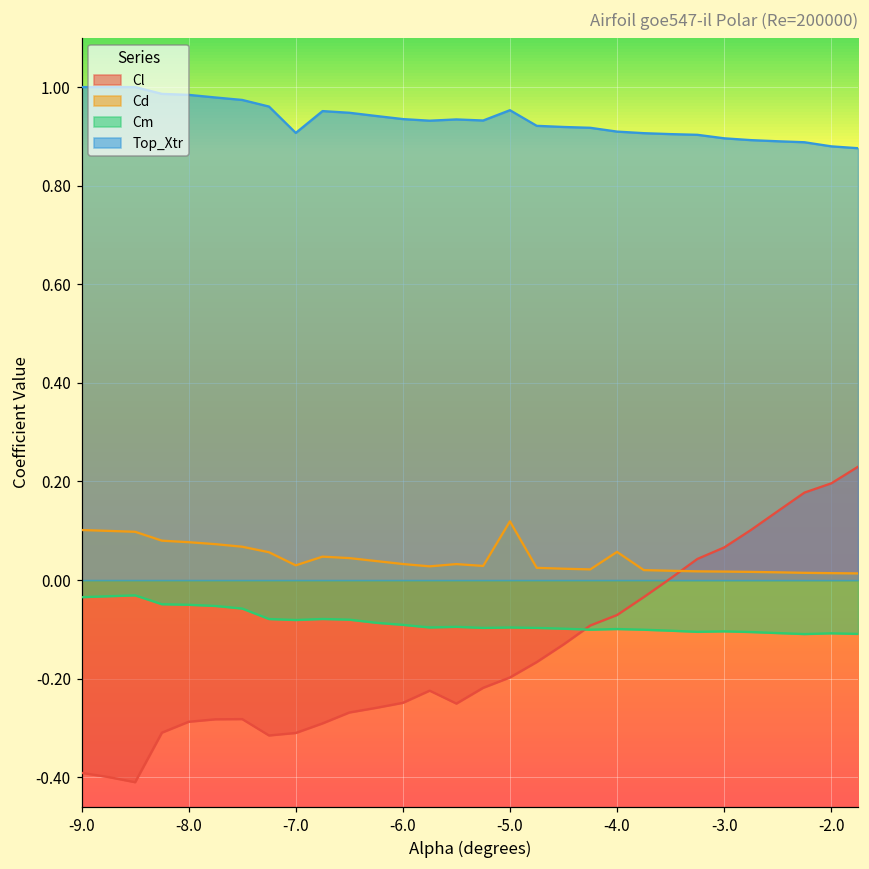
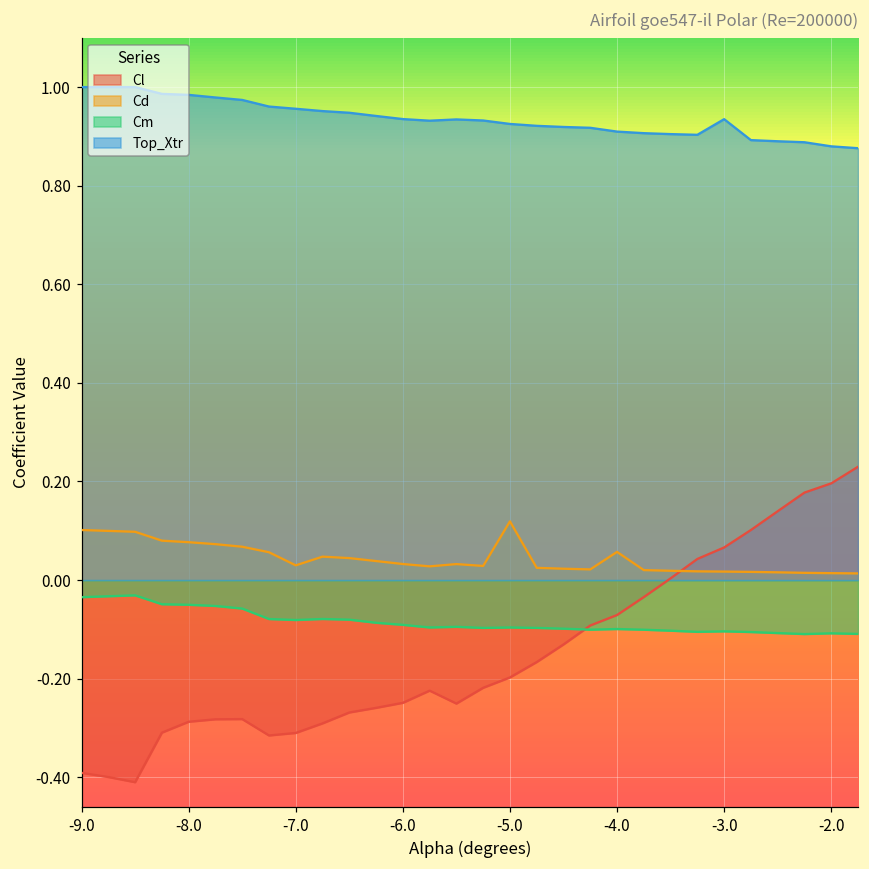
  {
    "Cd": {
      "-9.0": 0.10,
      "-8.0": 0.08,
      "-7.0": 0.03,
      "-6.0": 0.03,
      "-5.0": 0.12,
      "-4.0": 0.06,
      "-3.0": 0.02,
      "-2.0": 0.01
    },
    "Top_Xtr": {
      "-9.0": 1.00,
-     "-7.0": 0.91,
+     "-7.0": 0.96,
      "-6.0": 0.94,
-     "-5.0": 0.95,
+     "-5.0": 0.93,
      "-4.0": 0.91,
-     "-3.0": 0.90,
+     "-3.0": 0.93,
      "-2.0": 0.88
    }
  }
